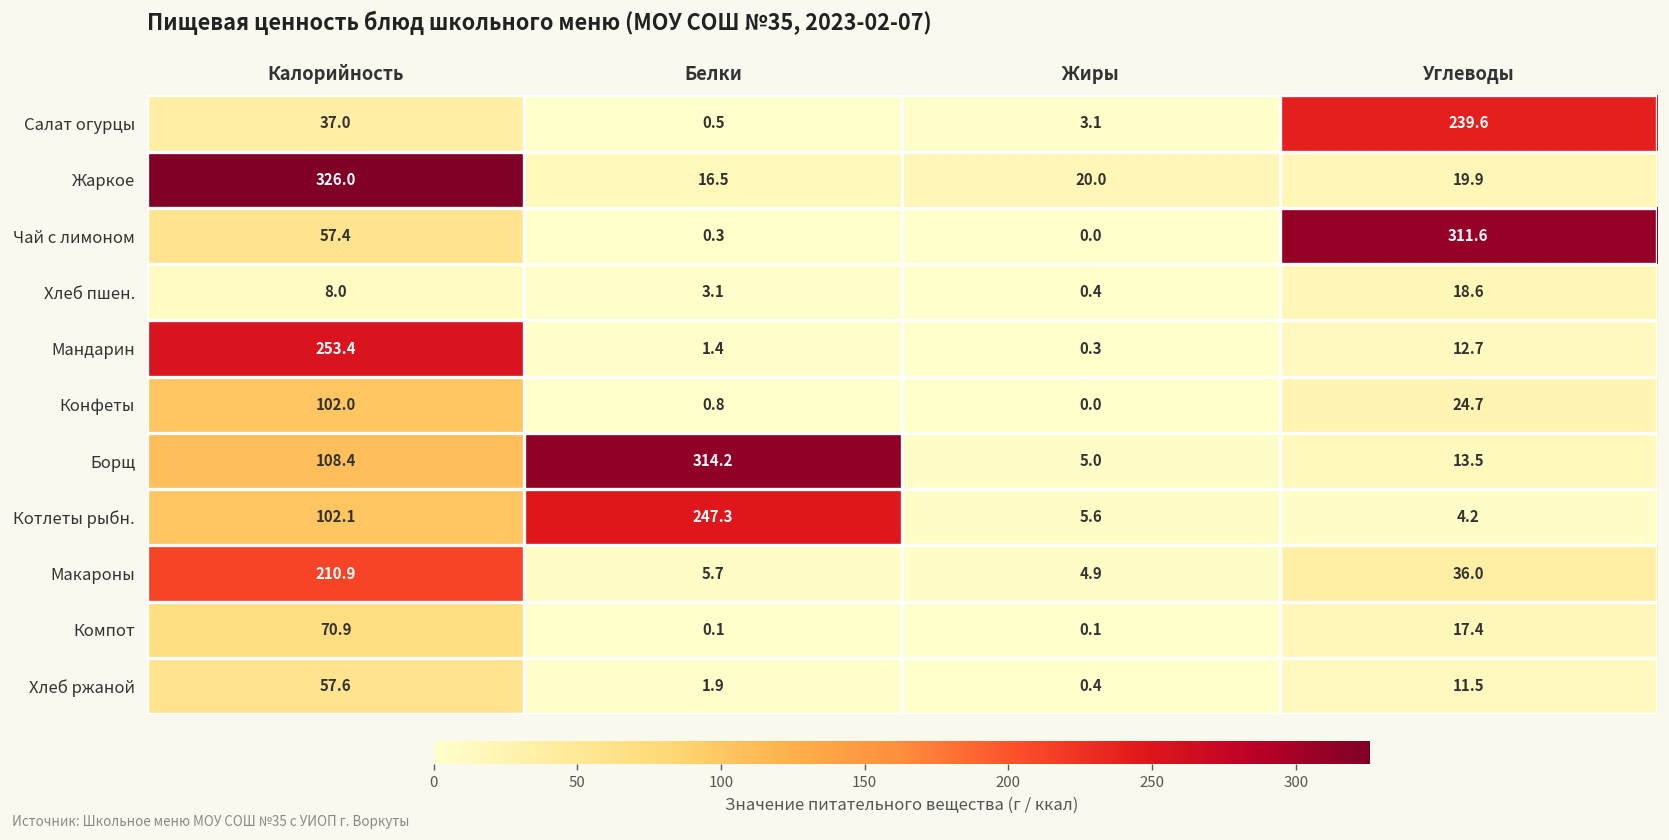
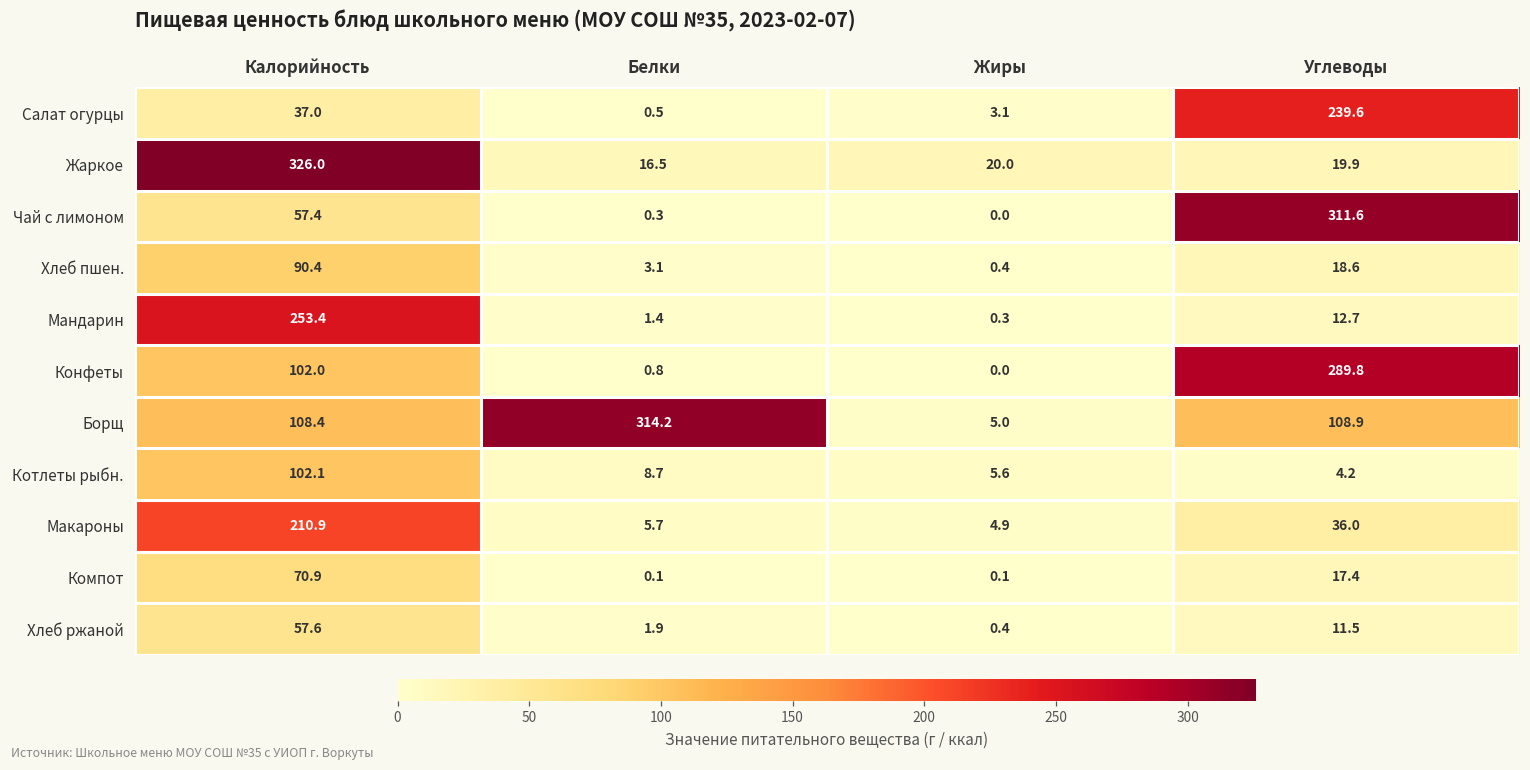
  {
    "Салат огурцы": {
      "Калорийность": 37.0,
      "Белки": 0.5,
      "Жиры": 3.1,
      "Углеводы": 239.6
    },
    "Жаркое": {
      "Калорийность": 326.0,
      "Белки": 16.5,
      "Жиры": 20.0,
      "Углеводы": 19.9
    },
    "Чай с лимоном": {
      "Калорийность": 57.4,
      "Белки": 0.3,
      "Жиры": 0.0,
      "Углеводы": 311.6
    },
    "Хлеб пшен.": {
-     "Калорийность": 8.0,
+     "Калорийность": 90.4,
      "Белки": 3.1,
      "Жиры": 0.4,
      "Углеводы": 18.6
    },
    "Мандарин": {
      "Калорийность": 253.4,
      "Белки": 1.4,
      "Жиры": 0.3,
      "Углеводы": 12.7
    },
    "Конфеты": {
      "Калорийность": 102.0,
      "Белки": 0.8,
      "Жиры": 0.0,
-     "Углеводы": 24.7
+     "Углеводы": 289.8
    },
    "Борщ": {
      "Калорийность": 108.4,
      "Белки": 314.2,
      "Жиры": 5.0,
-     "Углеводы": 13.5
+     "Углеводы": 108.9
    },
    "Котлеты рыбн.": {
      "Калорийность": 102.1,
-     "Белки": 247.3,
+     "Белки": 8.7,
      "Жиры": 5.6,
      "Углеводы": 4.2
    },
    "Макароны": {
      "Калорийность": 210.9,
      "Белки": 5.7,
      "Жиры": 4.9,
      "Углеводы": 36.0
    },
    "Компот": {
      "Калорийность": 70.9,
      "Белки": 0.1,
      "Жиры": 0.1,
      "Углеводы": 17.4
    },
    "Хлеб ржаной": {
      "Калорийность": 57.6,
      "Белки": 1.9,
      "Жиры": 0.4,
      "Углеводы": 11.5
    }
  }
